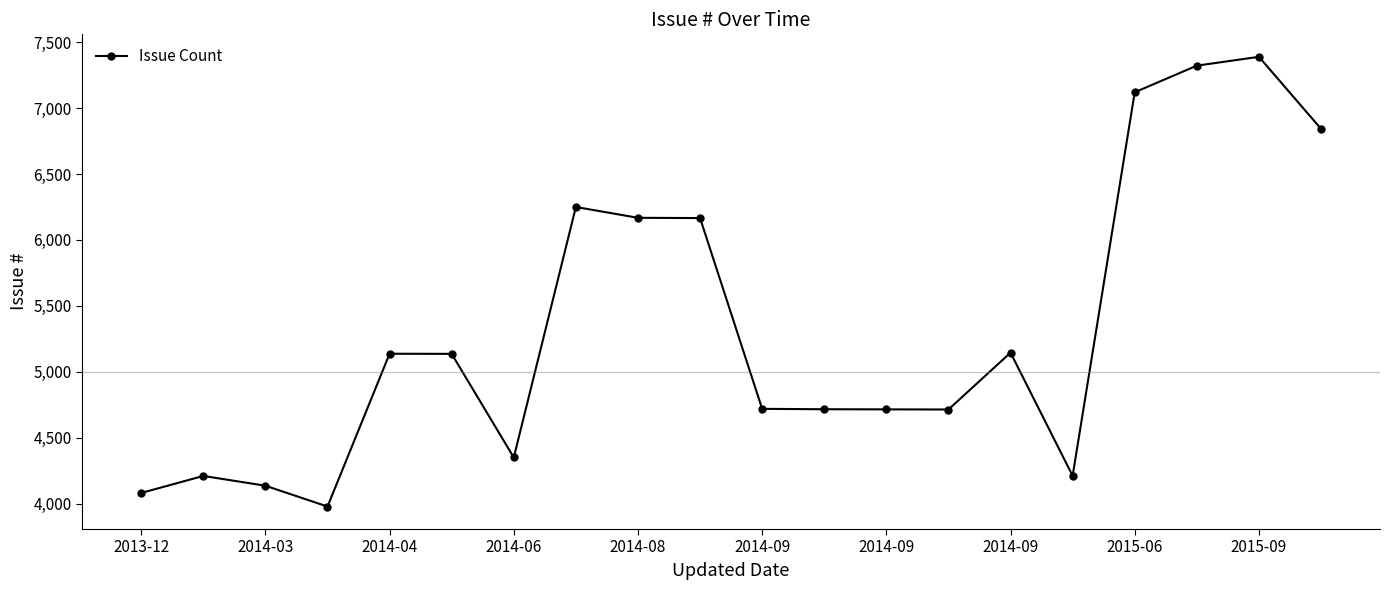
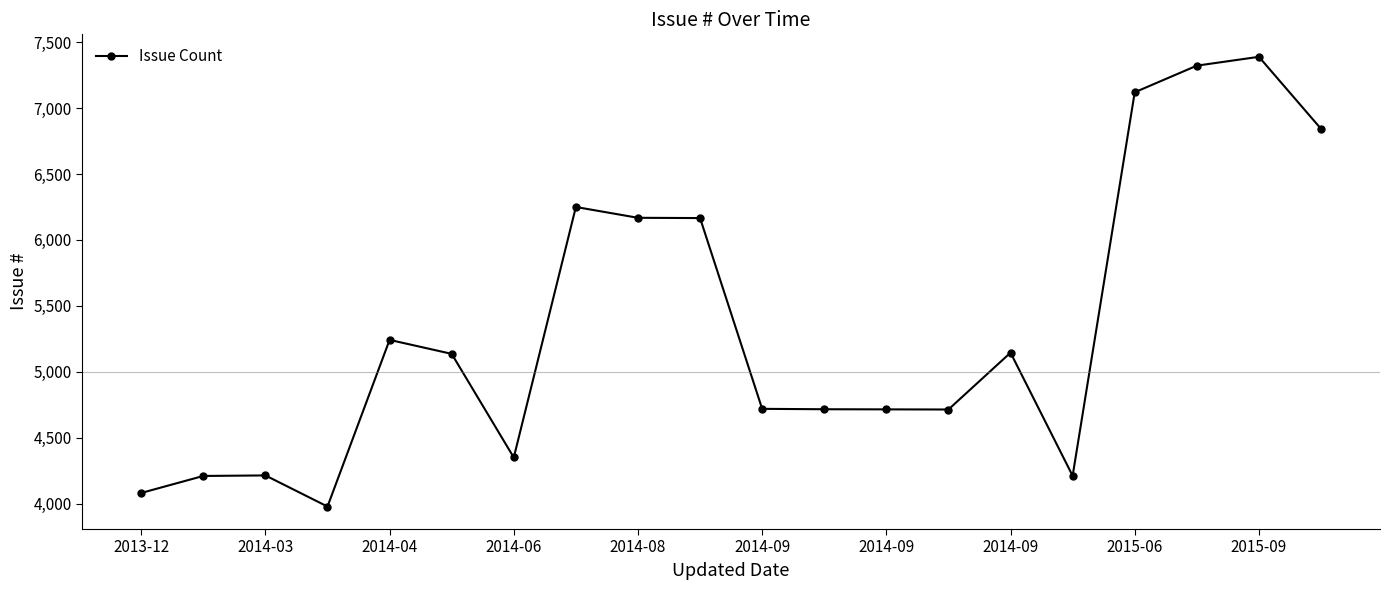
  {
    "2013-12": "4,080",
-   "2014-03": "4,140",
-   "2014-04": "5,140",
+   "2014-03": "4,210",
+   "2014-04": "5,240",
    "2014-06": "4,350",
    "2014-08": "6,170",
    "2015-06": "7,120",
    "2015-09": "7,390"
  }
